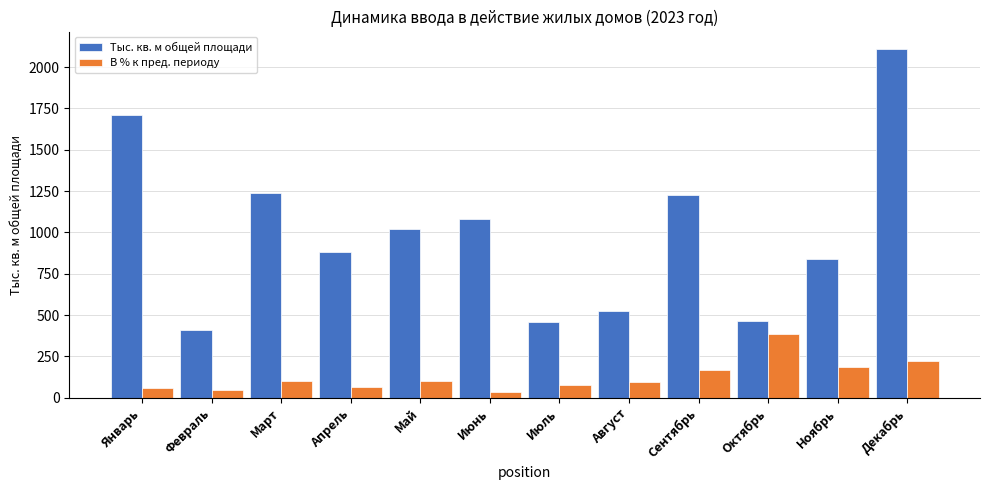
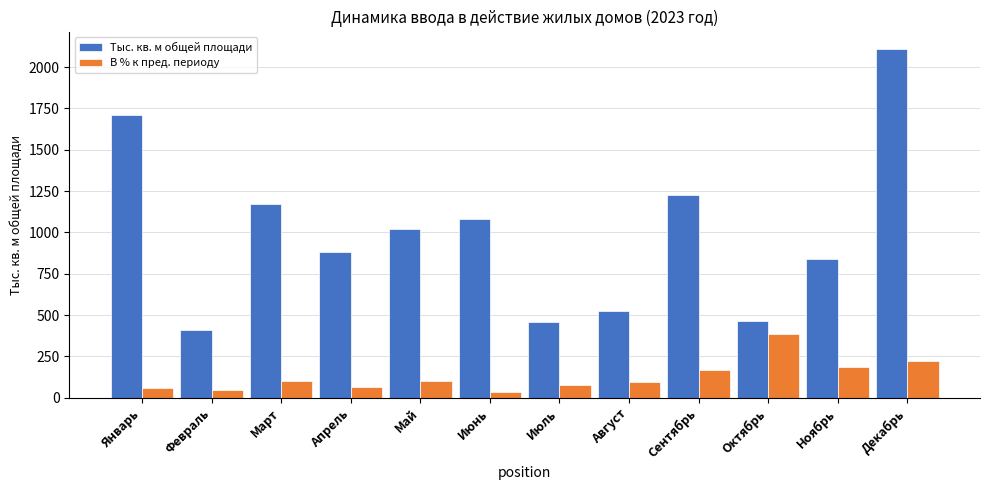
  {
    "Тыс. кв. м общей площади": {
      "Январь": 1710,
      "Февраль": 410,
-     "Март": 1240,
+     "Март": 1170,
      "Апрель": 880,
      "Май": 1020,
      "Июнь": 1080,
      "Июль": 460,
      "Август": 520,
      "Сентябрь": 1230,
      "Октябрь": 460,
      "Ноябрь": 840,
      "Декабрь": 2110
    },
    "В % к пред. периоду": {
      "Январь": 60,
      "Февраль": 40,
      "Март": 100,
      "Апрель": 60,
      "Май": 100,
      "Июнь": 30,
      "Июль": 80,
      "Август": 100,
      "Сентябрь": 170,
      "Октябрь": 380,
      "Ноябрь": 190,
      "Декабрь": 220
    }
  }
